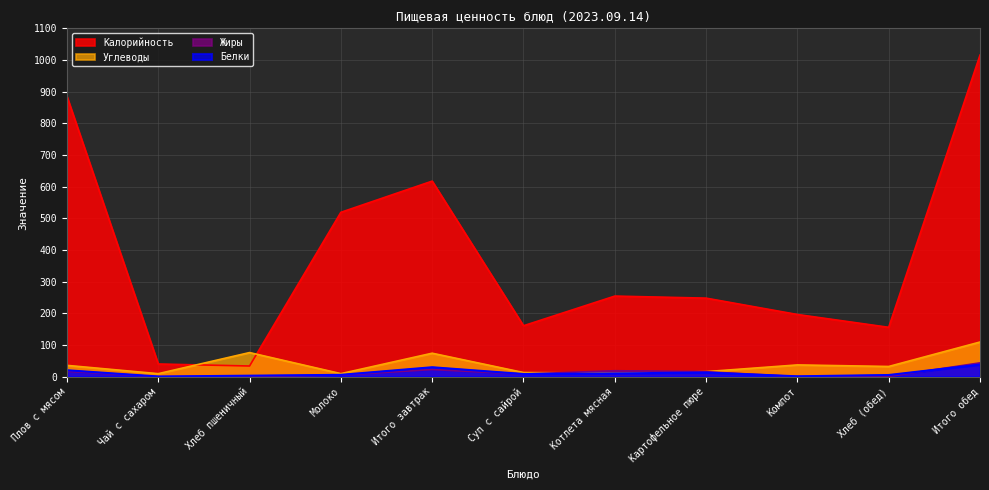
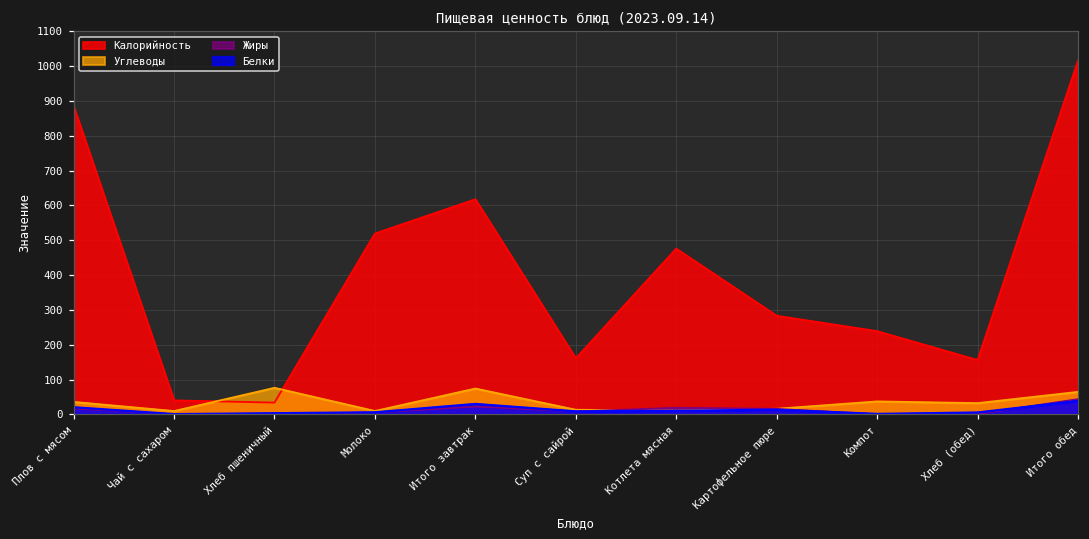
  {
    "Калорийность": {
      "Плов с мясом": 890,
      "Чай с сахаром": 40,
      "Хлеб пшеничный": 30,
      "Молоко": 520,
      "Итого завтрак": 620,
      "Суп с сайрой": 160,
-     "Котлета мясная": 250,
-     "Картофельное пюре": 250,
-     "Компот": 200,
+     "Котлета мясная": 480,
+     "Картофельное пюре": 280,
+     "Компот": 240,
      "Хлеб (обед)": 160,
      "Итого обед": 1020
    },
    "Углеводы": {
      "Плов с мясом": 40,
      "Чай с сахаром": 10,
      "Хлеб пшеничный": 80,
      "Итого завтрак": 70,
      "Компот": 40,
      "Хлеб (обед)": 30,
-     "Итого обед": 110
+     "Итого обед": 60
    }
  }
